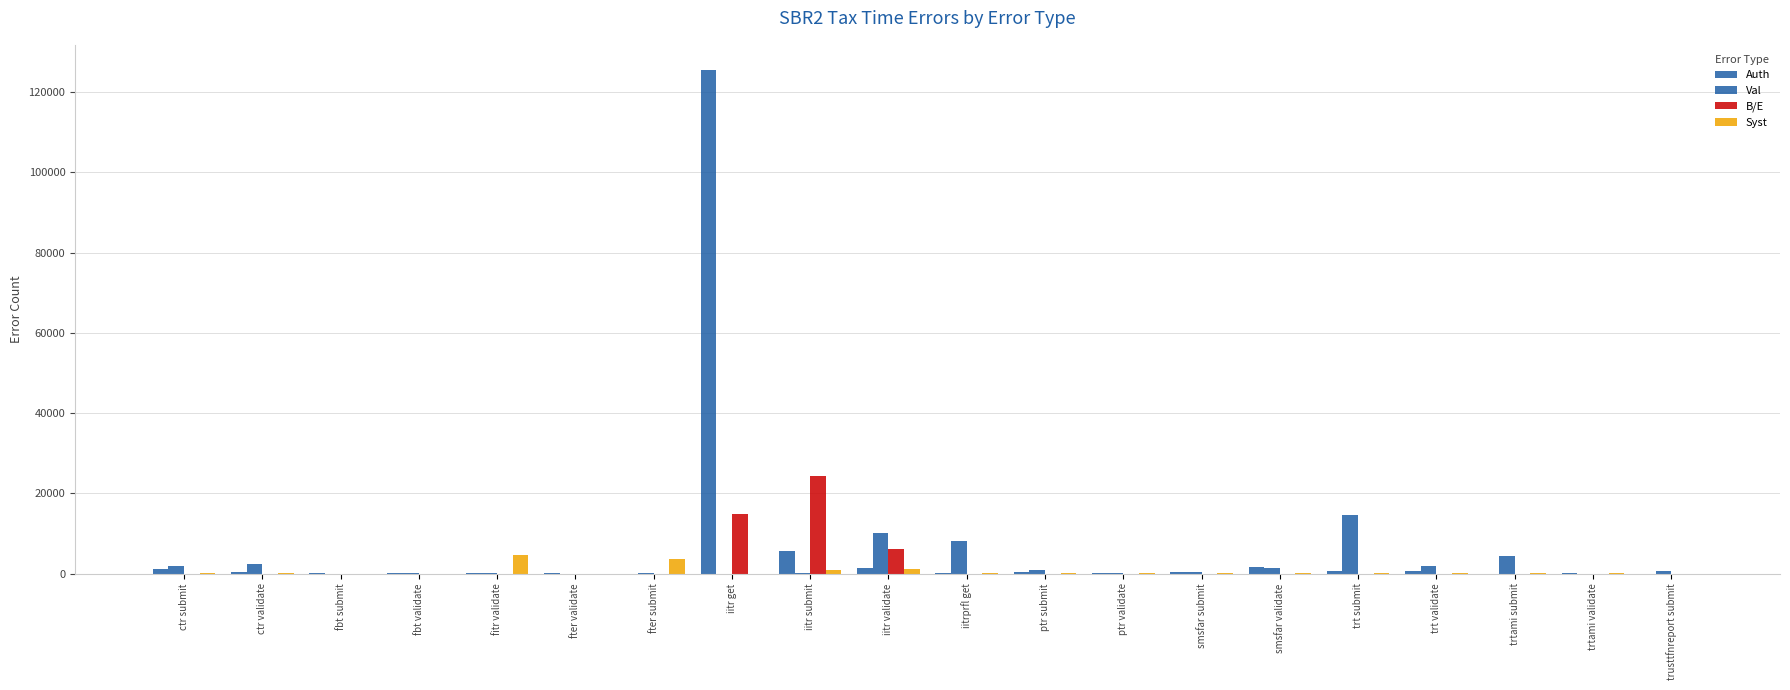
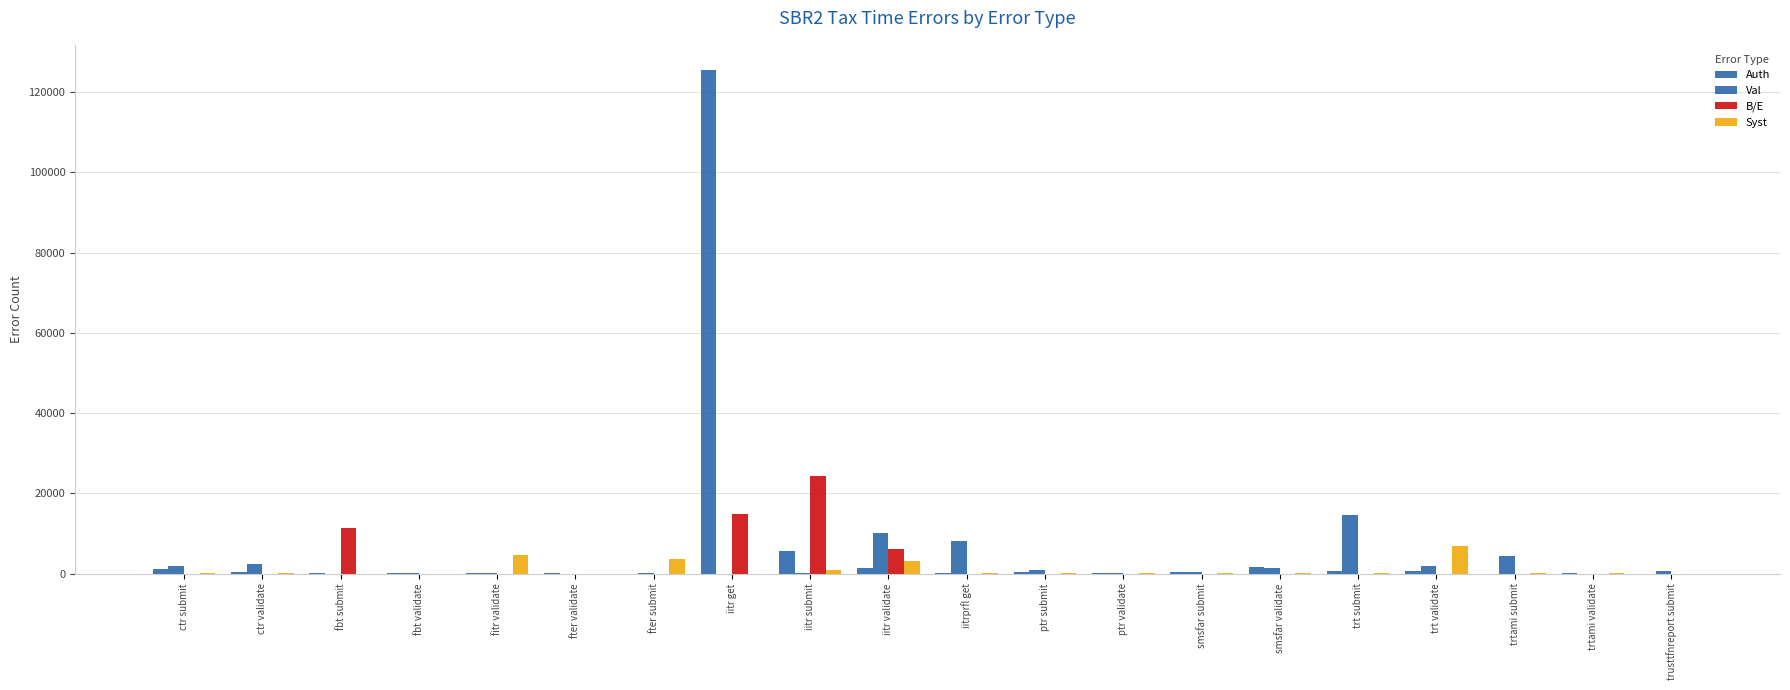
  {
    "B/E": {
      "ctr submit": 0,
      "ctr validate": 0,
-     "fbt submit": 0,
+     "fbt submit": 11000,
      "fbt validate": 0,
      "fitr validate": 0,
      "fter validate": 0,
      "fter submit": 0,
      "iitr get": 15000,
      "iitr submit": 24000,
      "iitr validate": 6000,
      "iitrprfl get": 0,
      "ptr submit": 0,
      "ptr validate": 0,
      "smsfar submit": 0,
      "smsfar validate": 0,
      "trt submit": 0,
      "trt validate": 0,
      "trtami submit": 0,
      "trtami validate": 0,
      "trusttfnreport submit": 0
    },
    "Syst": {
      "fbt submit": 0,
      "fbt validate": 0,
      "fitr validate": 5000,
      "fter validate": 0,
      "fter submit": 4000,
      "iitr get": 0,
      "iitr submit": 1000,
-     "iitr validate": 1000,
-     "trt validate": 0
+     "iitr validate": 3000,
+     "trt validate": 7000
    }
  }
